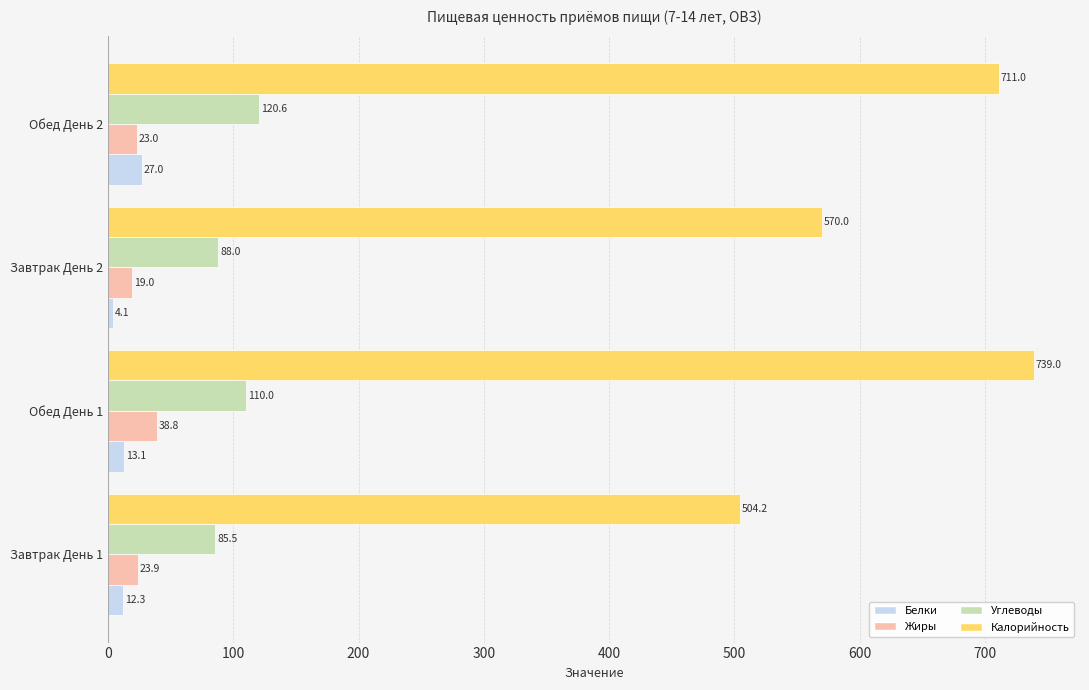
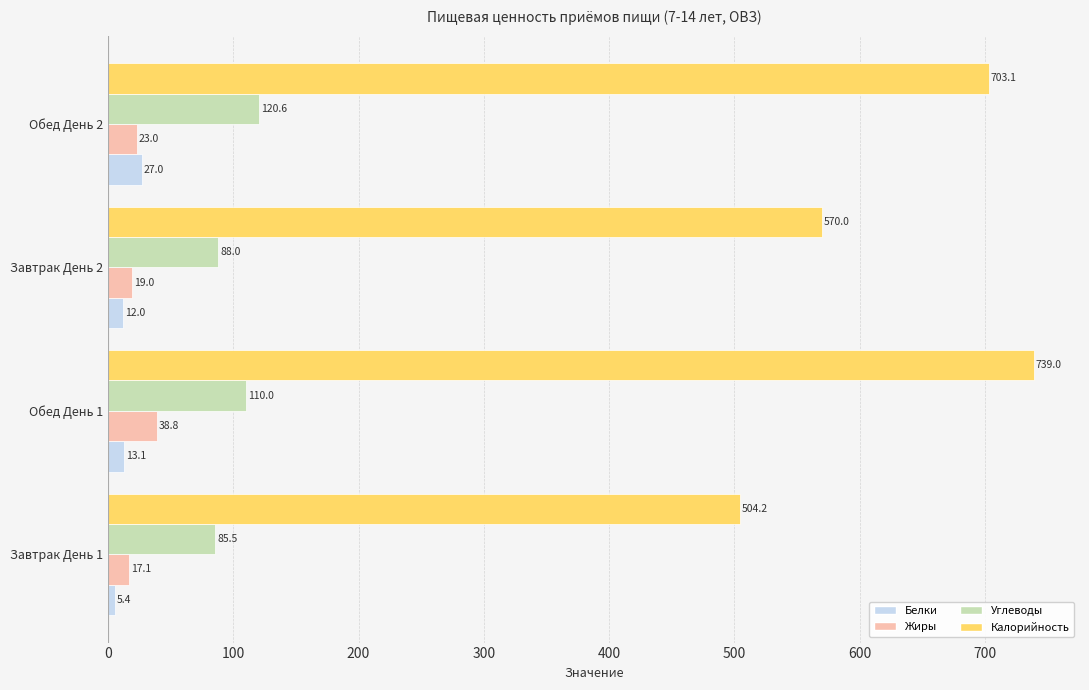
  {
    "Белки": {
      "Обед День 2": 27.0,
-     "Завтрак День 2": 4.1,
+     "Завтрак День 2": 12.0,
      "Обед День 1": 13.1,
-     "Завтрак День 1": 12.3
+     "Завтрак День 1": 5.4
    },
    "Жиры": {
      "Обед День 2": 23.0,
      "Завтрак День 2": 19.0,
      "Обед День 1": 38.8,
-     "Завтрак День 1": 23.9
+     "Завтрак День 1": 17.1
    },
    "Углеводы": {
      "Обед День 2": 120.6,
      "Завтрак День 2": 88.0,
      "Обед День 1": 110.0,
      "Завтрак День 1": 85.5
    },
    "Калорийность": {
-     "Обед День 2": 711.0,
+     "Обед День 2": 703.1,
      "Завтрак День 2": 570.0,
      "Обед День 1": 739.0,
      "Завтрак День 1": 504.2
    }
  }
